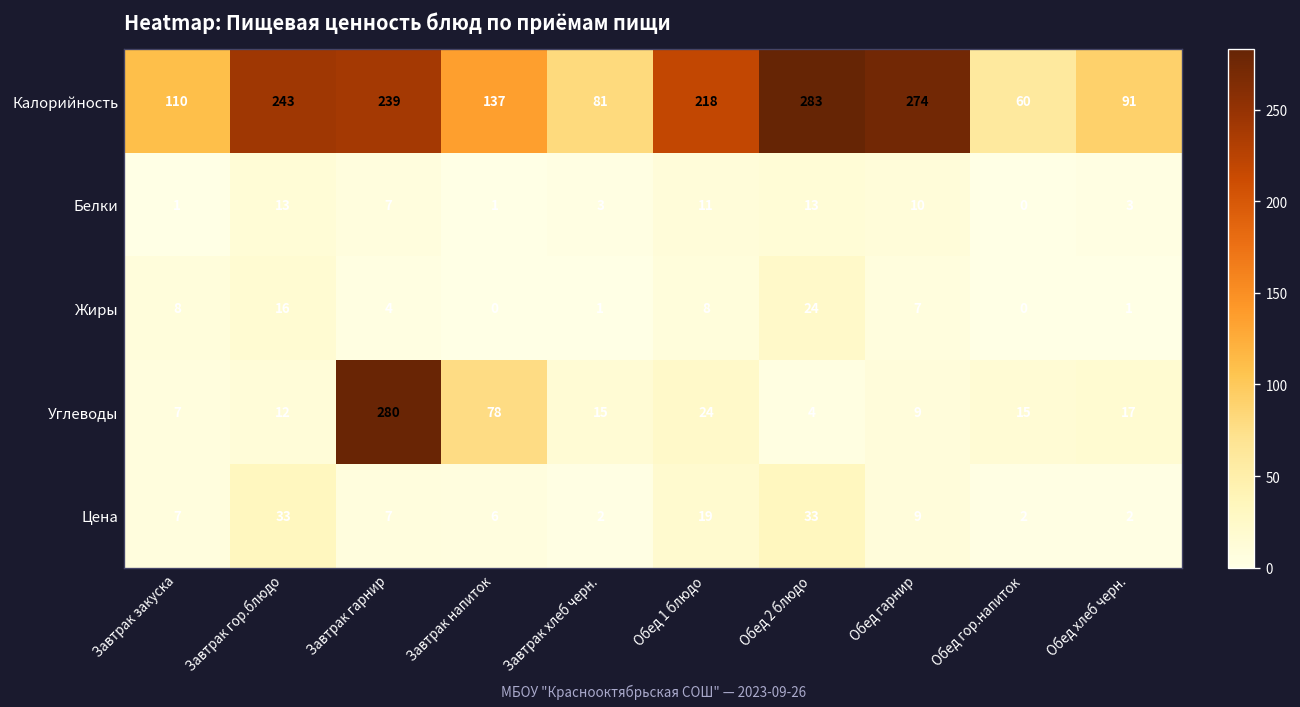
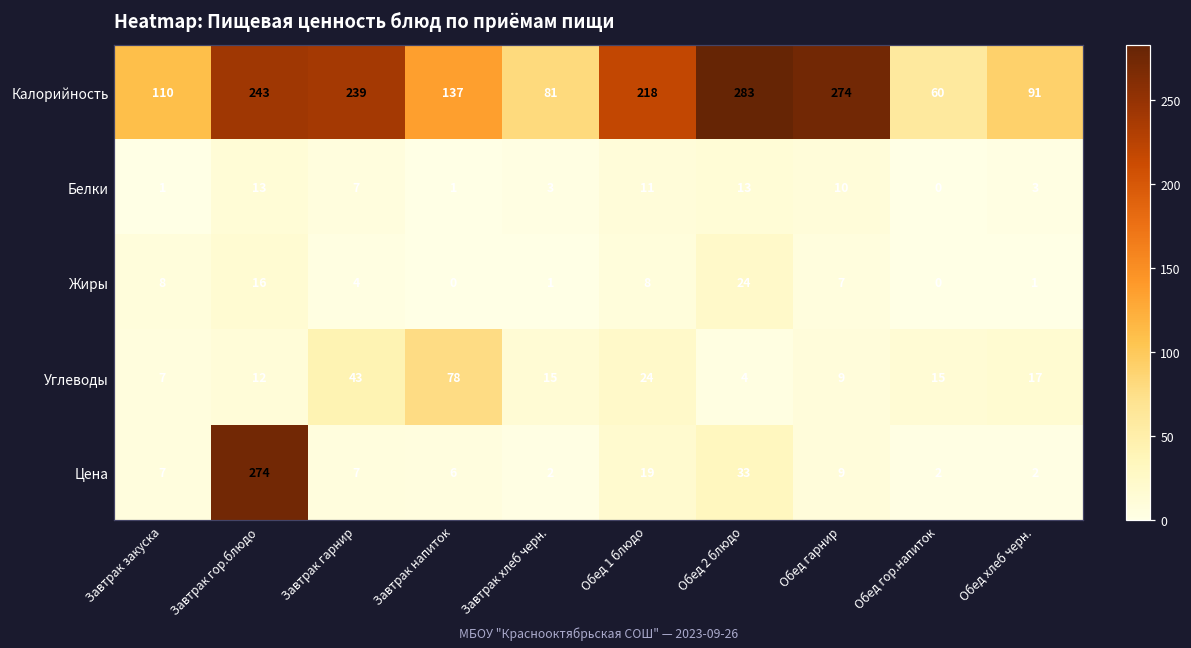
  {
    "Калорийность": {
      "Завтрак закуска": 110,
      "Завтрак гор.блюдо": 243,
      "Завтрак гарнир": 239,
      "Завтрак напиток": 137,
      "Завтрак хлеб черн.": 81,
      "Обед 1 блюдо": 218,
      "Обед 2 блюдо": 283,
      "Обед гарнир": 274,
      "Обед гор.напиток": 60,
      "Обед хлеб черн.": 91
    },
    "Жиры": {
      "Обед 2 блюдо": 24
    },
    "Углеводы": {
-     "Завтрак гарнир": 280,
+     "Завтрак гарнир": 43,
      "Завтрак напиток": 78,
      "Обед 1 блюдо": 24
    },
    "Цена": {
-     "Завтрак гор.блюдо": 33,
+     "Завтрак гор.блюдо": 274,
      "Обед 1 блюдо": 19,
      "Обед 2 блюдо": 33
    }
  }
